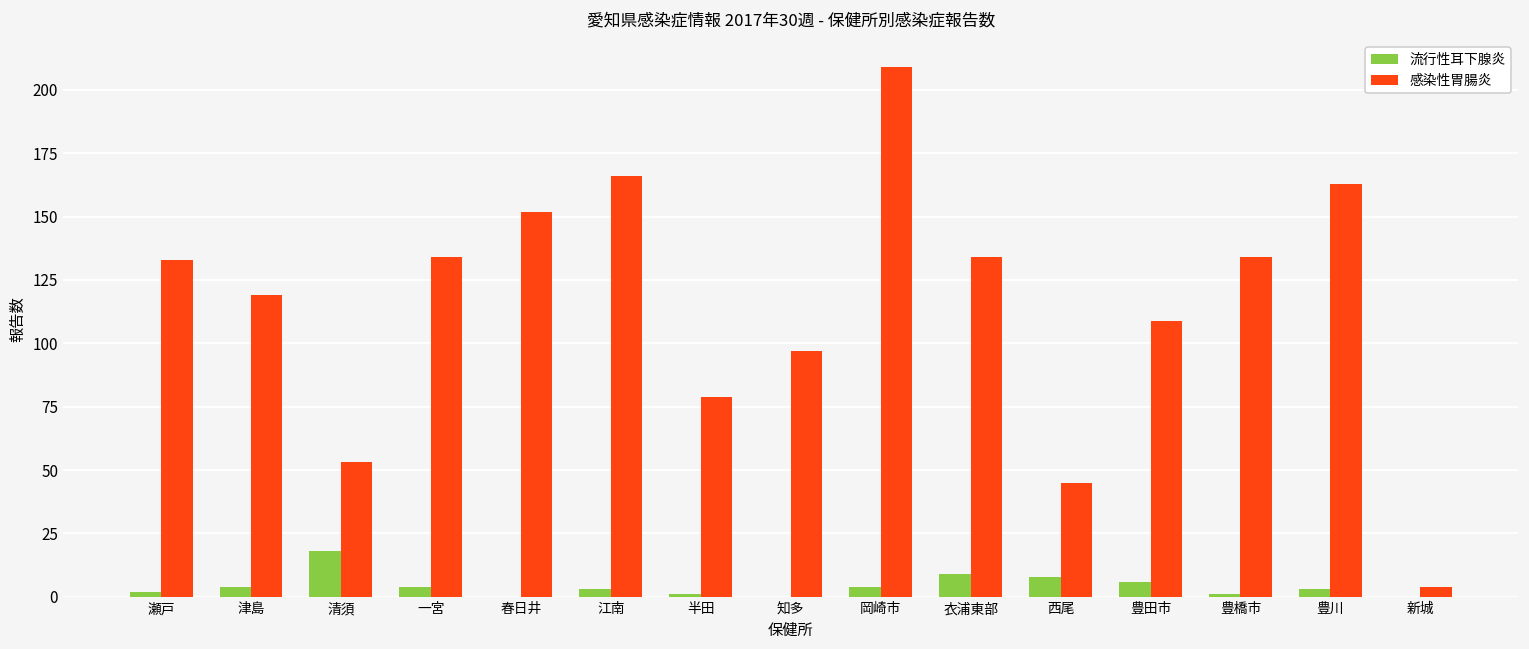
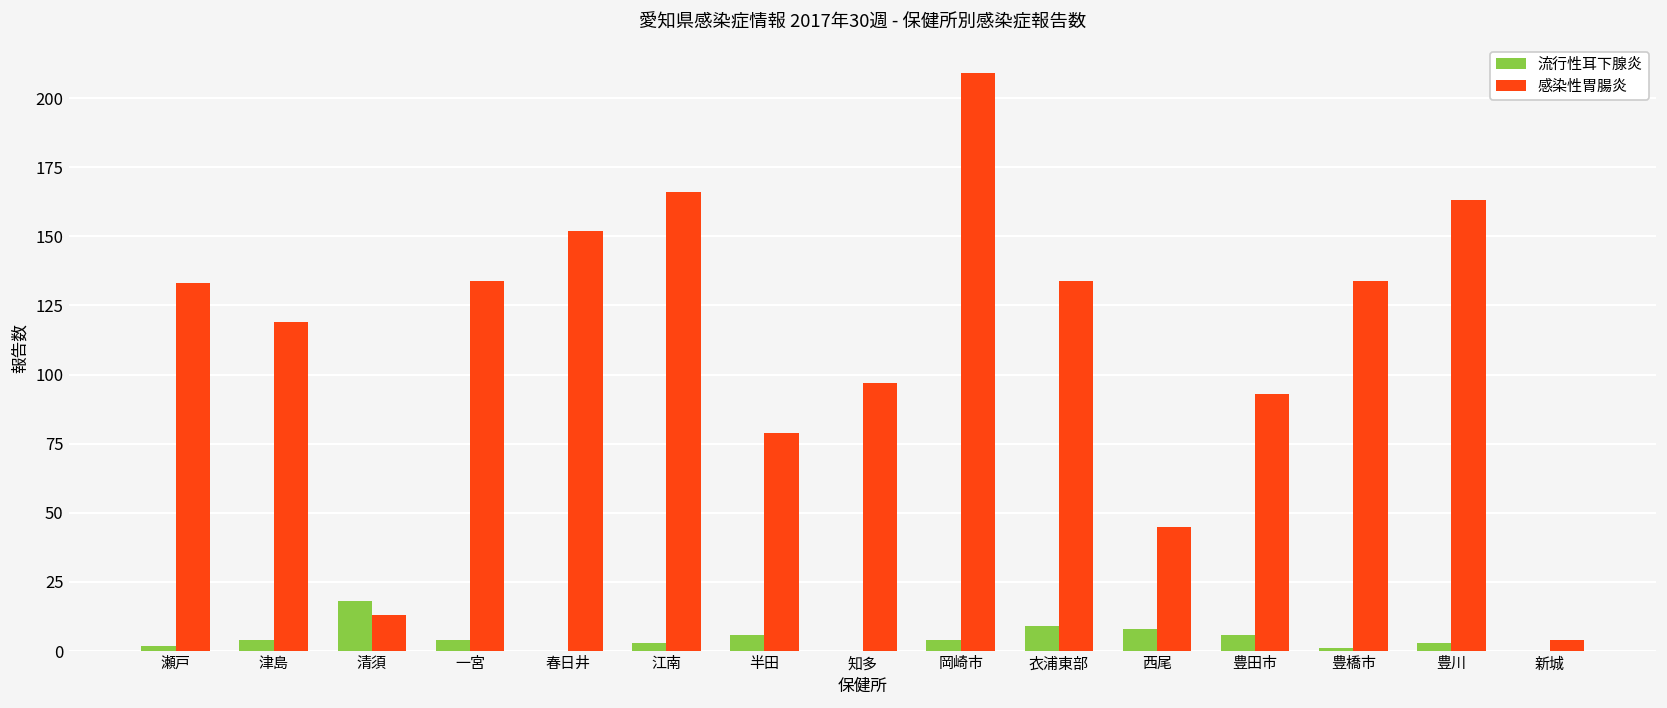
  {
    "流行性耳下腺炎": {
      "瀬戸": 2,
      "津島": 4,
      "清須": 18,
      "一宮": 4,
      "春日井": 0,
      "江南": 3,
-     "半田": 1,
+     "半田": 6,
      "知多": 0,
      "岡崎市": 4,
      "衣浦東部": 9,
      "西尾": 8,
      "豊田市": 6,
      "豊川": 3,
      "新城": 0
    },
    "感染性胃腸炎": {
      "瀬戸": 133,
      "津島": 119,
-     "清須": 53,
+     "清須": 13,
      "一宮": 134,
      "春日井": 152,
      "江南": 166,
      "半田": 79,
      "知多": 97,
      "岡崎市": 209,
      "衣浦東部": 134,
      "西尾": 45,
-     "豊田市": 109,
+     "豊田市": 93,
      "豊橋市": 134,
      "豊川": 163,
      "新城": 4
    }
  }
